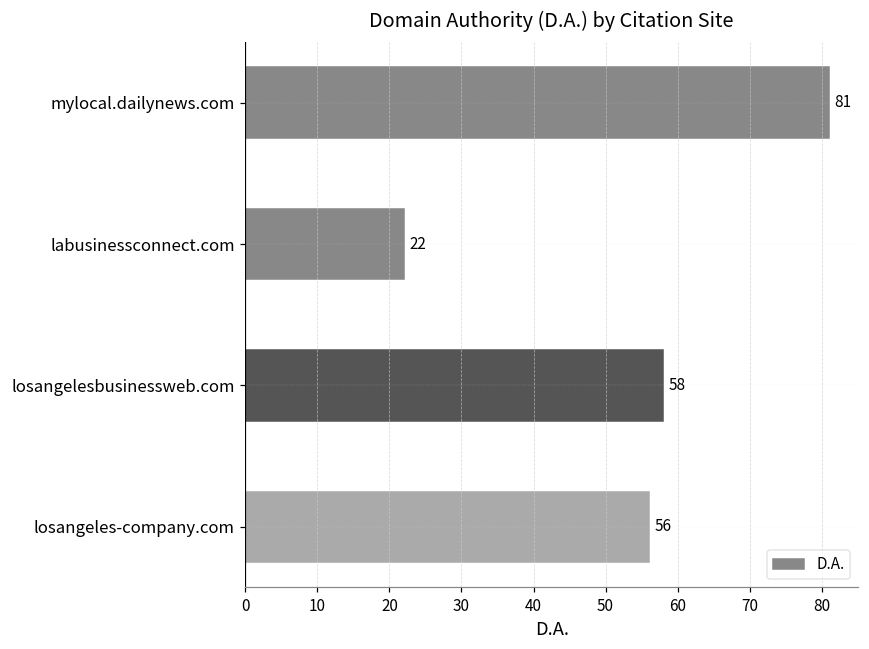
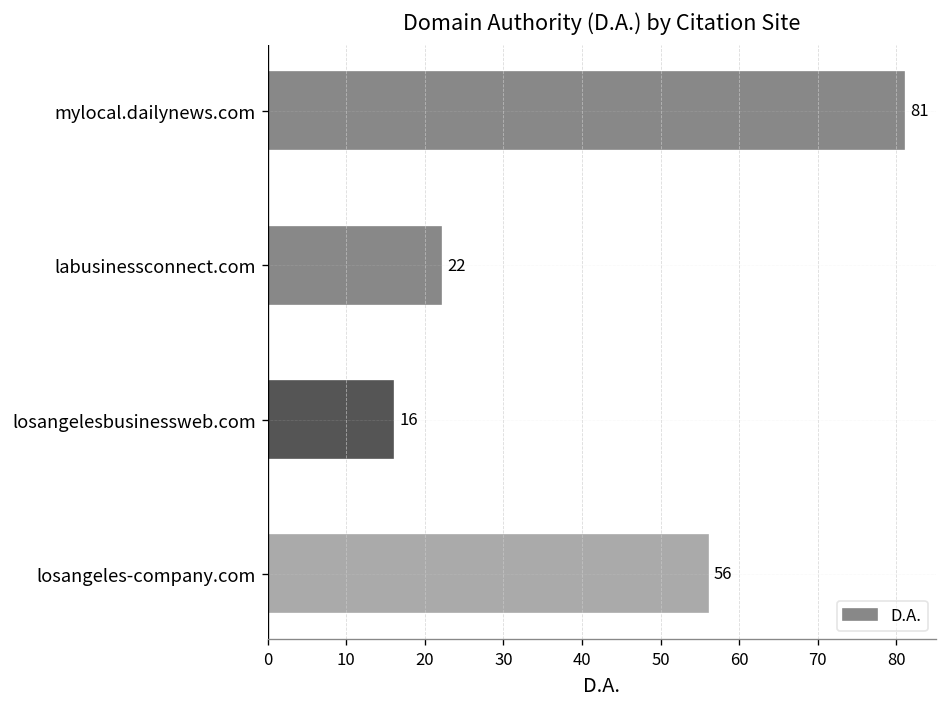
  {
    "mylocal.dailynews.com": 81,
    "labusinessconnect.com": 22,
-   "losangelesbusinessweb.com": 58,
+   "losangelesbusinessweb.com": 16,
    "losangeles-company.com": 56
  }
